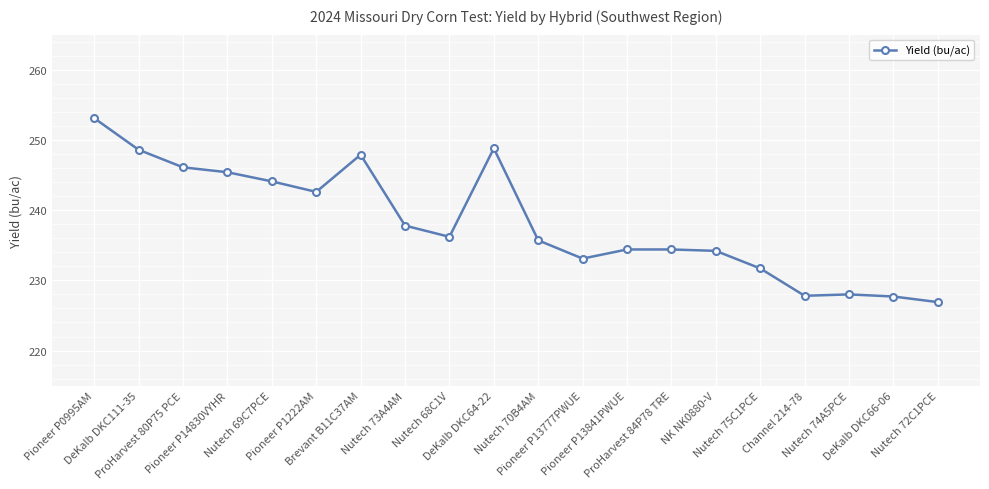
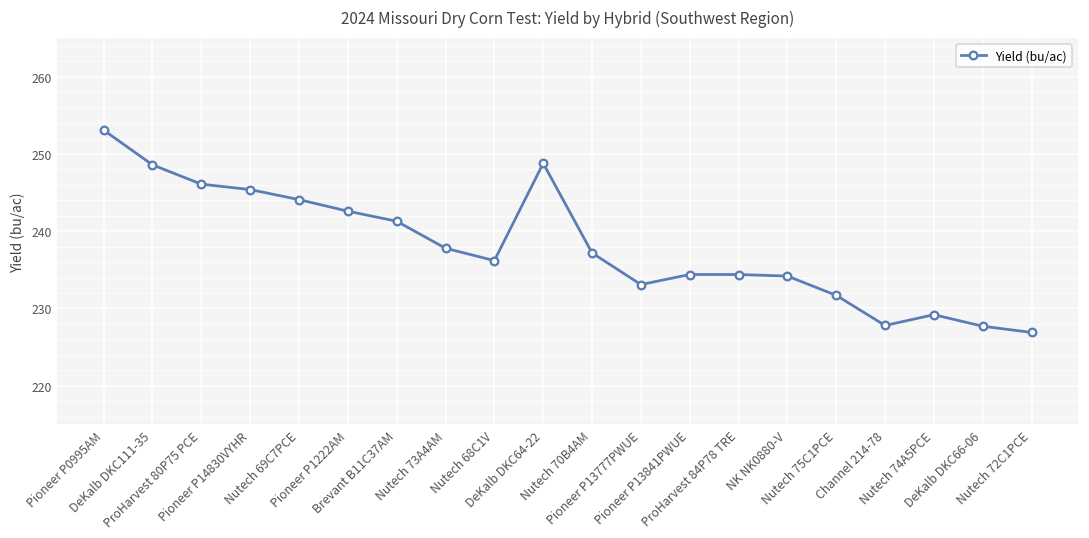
  {
    "Pioneer P0995AM": 253,
    "DeKalb DKC111-35": 249,
    "ProHarvest 80P75 PCE": 246,
    "Pioneer P14830VYHR": 245,
    "Nutech 69C7PCE": 244,
    "Pioneer P1222AM": 243,
-   "Brevant B11C37AM": 248,
+   "Brevant B11C37AM": 241,
    "Nutech 73A4AM": 238,
    "Nutech 68C1V": 236,
    "DeKalb DKC64-22": 249,
-   "Nutech 70B4AM": 236,
+   "Nutech 70B4AM": 237,
    "Pioneer P13777PWUE": 233,
    "Pioneer P13841PWUE": 234,
    "ProHarvest 84P78 TRE": 234,
    "NK NK0880-V": 234,
    "Nutech 75C1PCE": 232,
    "Channel 214-78": 228,
-   "Nutech 74A5PCE": 228,
+   "Nutech 74A5PCE": 229,
    "DeKalb DKC66-06": 228,
    "Nutech 72C1PCE": 227
  }
